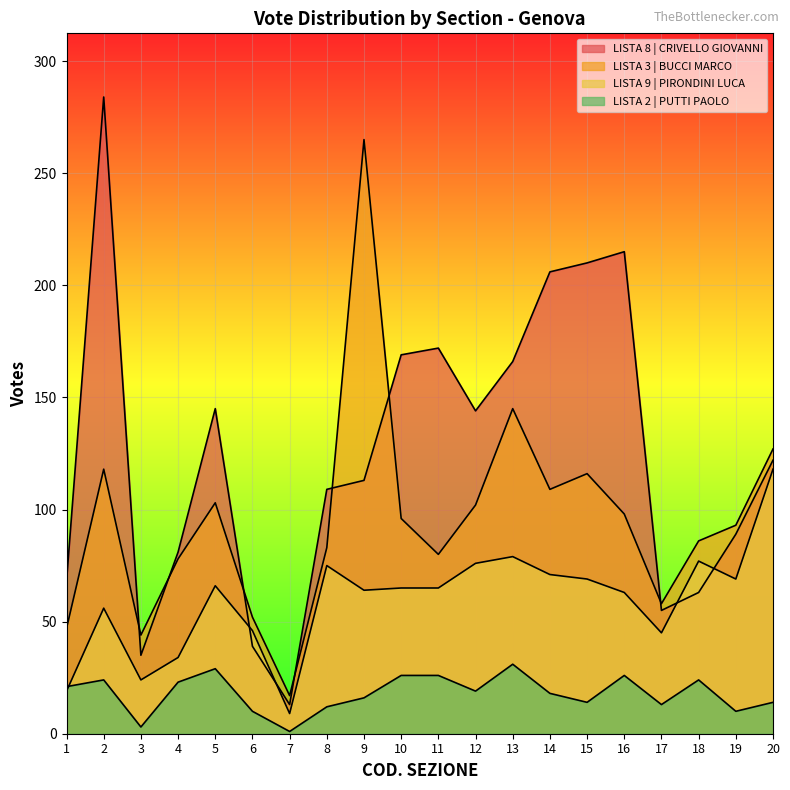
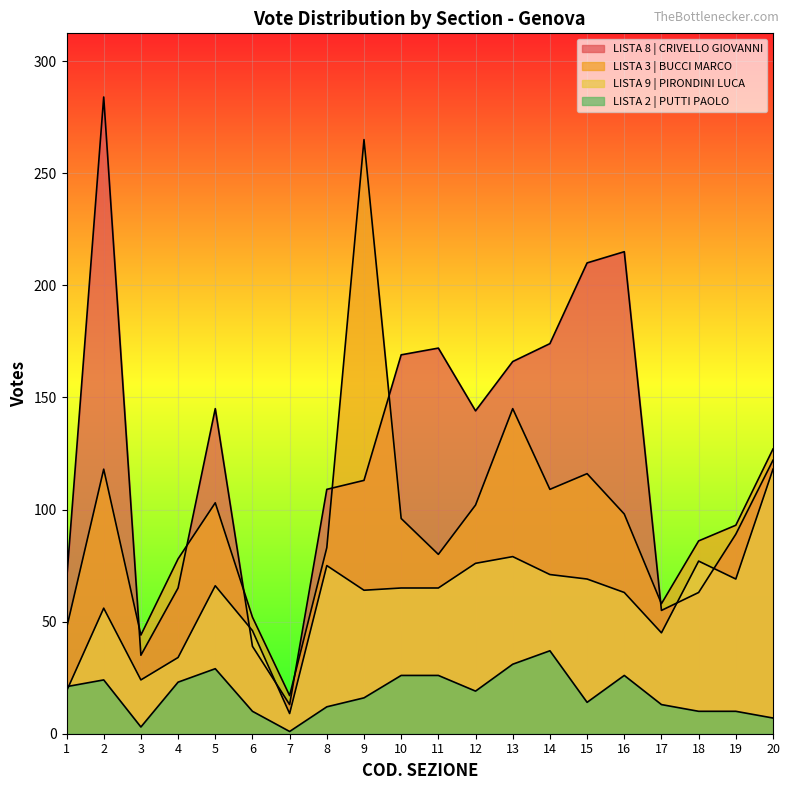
  {
    "LISTA 8 | CRIVELLO GIOVANNI": {
      "1": 68,
      "2": 284,
      "3": 35,
-     "4": 81,
+     "4": 65,
      "5": 145,
      "6": 39,
      "7": 13,
      "8": 109,
      "9": 113,
      "10": 169,
      "11": 172,
      "12": 144,
      "13": 166,
-     "14": 206,
+     "14": 174,
      "15": 210,
      "16": 215,
      "17": 55,
      "18": 63,
      "19": 89,
      "20": 122
    },
    "LISTA 2 | PUTTI PAOLO": {
      "1": 21,
      "2": 24,
      "3": 3,
      "4": 23,
      "5": 29,
      "6": 10,
      "7": 1,
      "8": 12,
      "9": 16,
      "10": 26,
      "11": 26,
      "12": 19,
      "13": 31,
-     "14": 18,
+     "14": 37,
      "15": 14,
      "16": 26,
      "17": 13,
-     "18": 24,
+     "18": 10,
      "19": 10,
-     "20": 14
+     "20": 7
    }
  }
